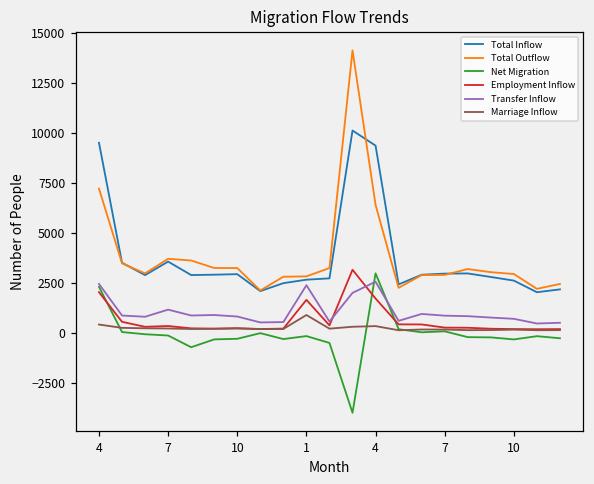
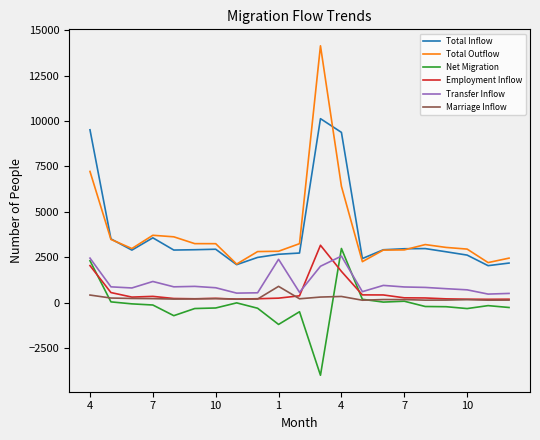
  {
    "Total Inflow": {
      "1": 2700
    },
    "Total Outflow": {
      "1": 2800
    },
    "Net Migration": {
-     "1": -200
+     "1": -1200
    },
    "Employment Inflow": {
-     "1": 1700
+     "1": 200
    },
    "Transfer Inflow": {
      "1": 2400
    },
    "Marriage Inflow": {
      "1": 900
    }
  }
